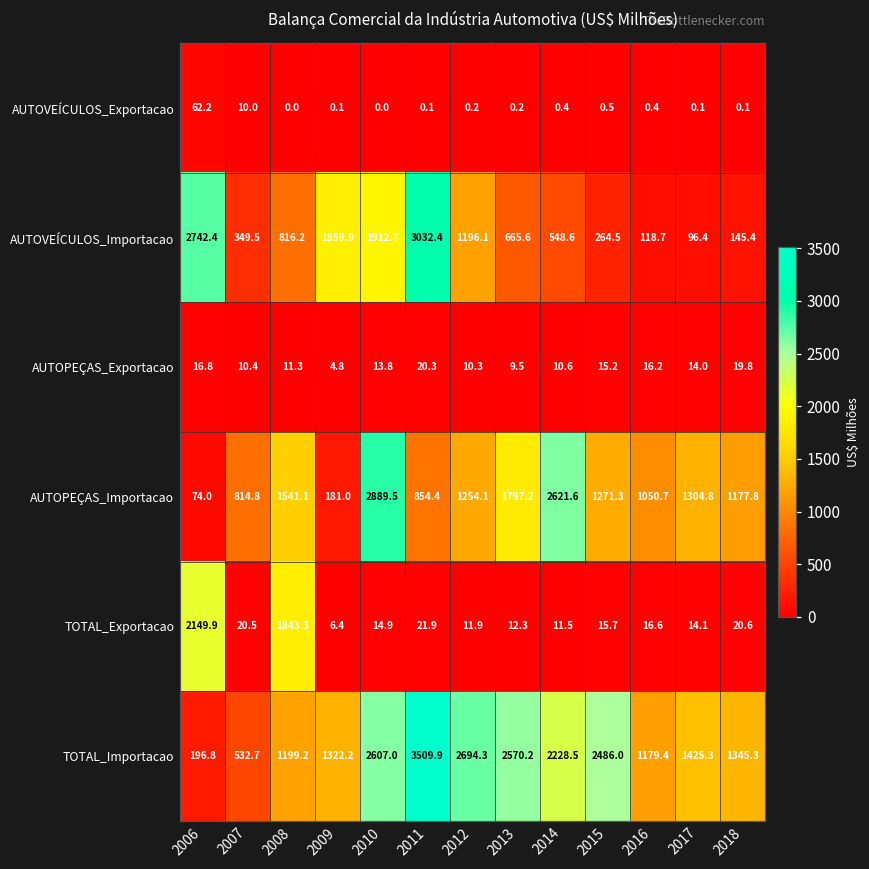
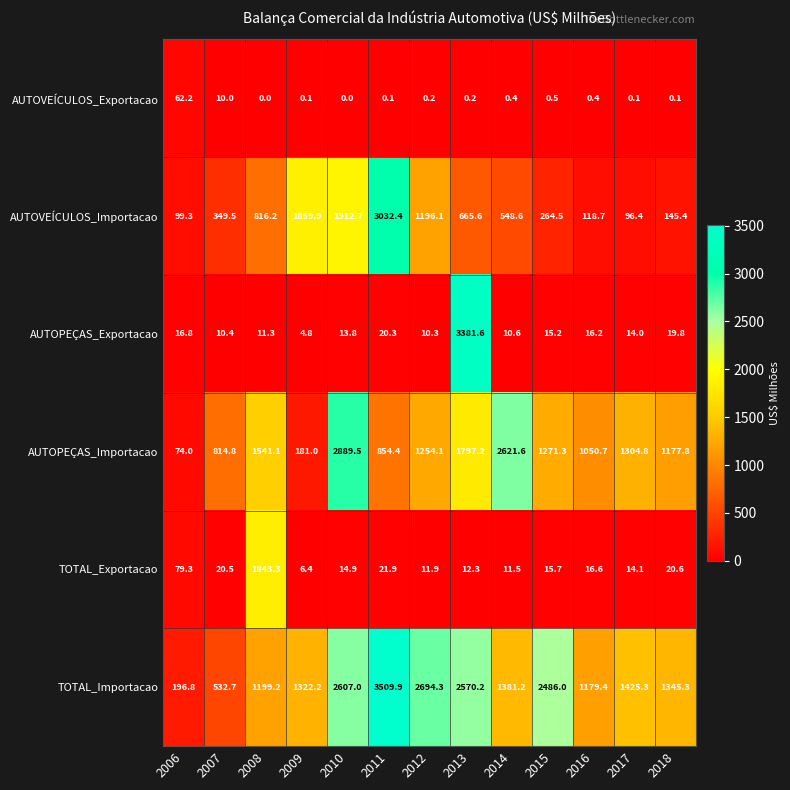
  {
    "AUTOVEÍCULOS_Exportacao": {
      "2006": 62.2,
      "2007": 10.0,
      "2008": 0.0,
      "2009": 0.1,
      "2010": 0.0,
      "2011": 0.1,
      "2012": 0.2,
      "2013": 0.2,
      "2014": 0.4,
      "2015": 0.5,
      "2016": 0.4,
      "2017": 0.1,
      "2018": 0.1
    },
    "AUTOVEÍCULOS_Importacao": {
-     "2006": 2742.4,
+     "2006": 99.3,
      "2007": 349.5,
      "2008": 816.2,
      "2009": 1859.9,
      "2010": 1912.7,
      "2011": 3032.4,
      "2012": 1196.1,
      "2013": 665.6,
      "2014": 548.6,
      "2015": 264.5,
      "2016": 118.7,
      "2017": 96.4,
      "2018": 145.4
    },
    "AUTOPEÇAS_Exportacao": {
      "2006": 16.8,
      "2007": 10.4,
      "2008": 11.3,
      "2009": 4.8,
      "2010": 13.8,
      "2011": 20.3,
      "2012": 10.3,
-     "2013": 9.5,
+     "2013": 3381.6,
      "2014": 10.6,
      "2015": 15.2,
      "2016": 16.2,
      "2017": 14.0,
      "2018": 19.8
    },
    "AUTOPEÇAS_Importacao": {
      "2006": 74.0,
      "2007": 814.8,
      "2008": 1541.1,
      "2009": 181.0,
      "2010": 2889.5,
      "2011": 854.4,
      "2012": 1254.1,
      "2013": 1797.2,
      "2014": 2621.6,
      "2015": 1271.3,
      "2016": 1050.7,
      "2017": 1304.8,
      "2018": 1177.8
    },
    "TOTAL_Exportacao": {
-     "2006": 2149.9,
+     "2006": 79.3,
      "2007": 20.5,
      "2008": 1843.3,
      "2009": 6.4,
      "2010": 14.9,
      "2011": 21.9,
      "2012": 11.9,
      "2013": 12.3,
      "2014": 11.5,
      "2015": 15.7,
      "2016": 16.6,
      "2017": 14.1,
      "2018": 20.6
    },
    "TOTAL_Importacao": {
      "2006": 196.8,
      "2007": 532.7,
      "2008": 1199.2,
      "2009": 1322.2,
      "2010": 2607.0,
      "2011": 3509.9,
      "2012": 2694.3,
      "2013": 2570.2,
-     "2014": 2228.5,
+     "2014": 1381.2,
      "2015": 2486.0,
      "2016": 1179.4,
      "2017": 1425.3,
      "2018": 1345.3
    }
  }
